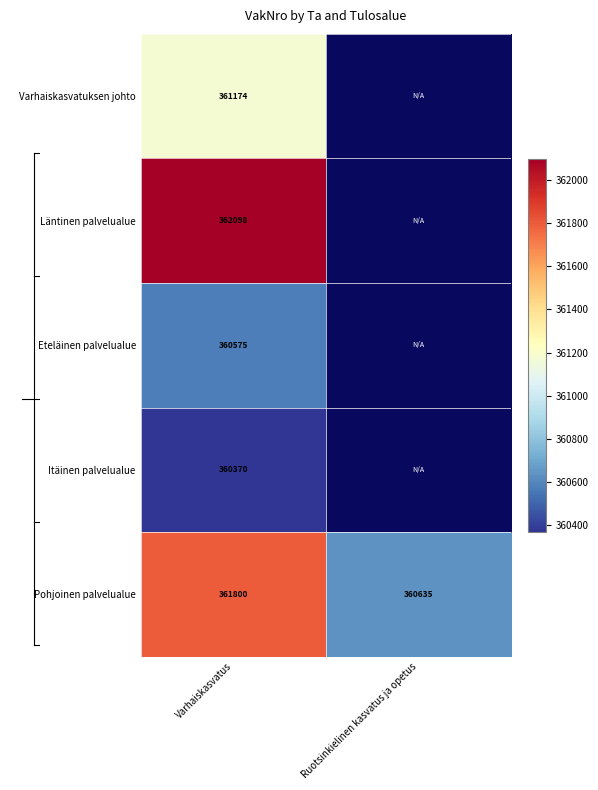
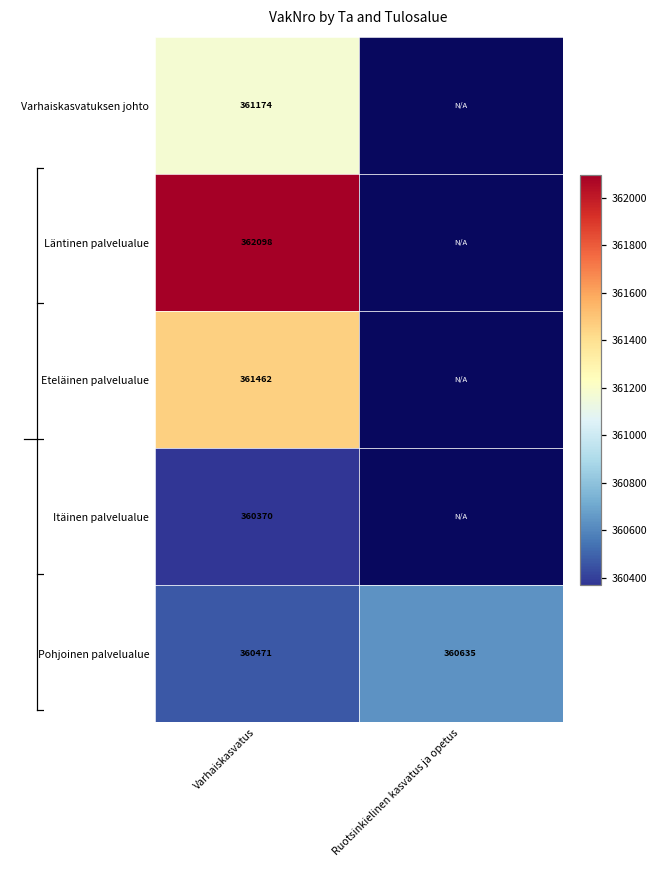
  {
    "VakNro by Ta and Tulosalue": {
      "Varhaiskasvatuksen johto": {
        "Varhaiskasvatus": 361174
      },
      "Läntinen palvelualue": {
        "Varhaiskasvatus": 362098
      },
      "Eteläinen palvelualue": {
-       "Varhaiskasvatus": 360575
+       "Varhaiskasvatus": 361462
      },
      "Itäinen palvelualue": {
        "Varhaiskasvatus": 360370
      },
      "Pohjoinen palvelualue": {
-       "Varhaiskasvatus": 361800,
+       "Varhaiskasvatus": 360471,
        "Ruotsinkielinen kasvatus ja opetus": 360635
      }
    }
  }
